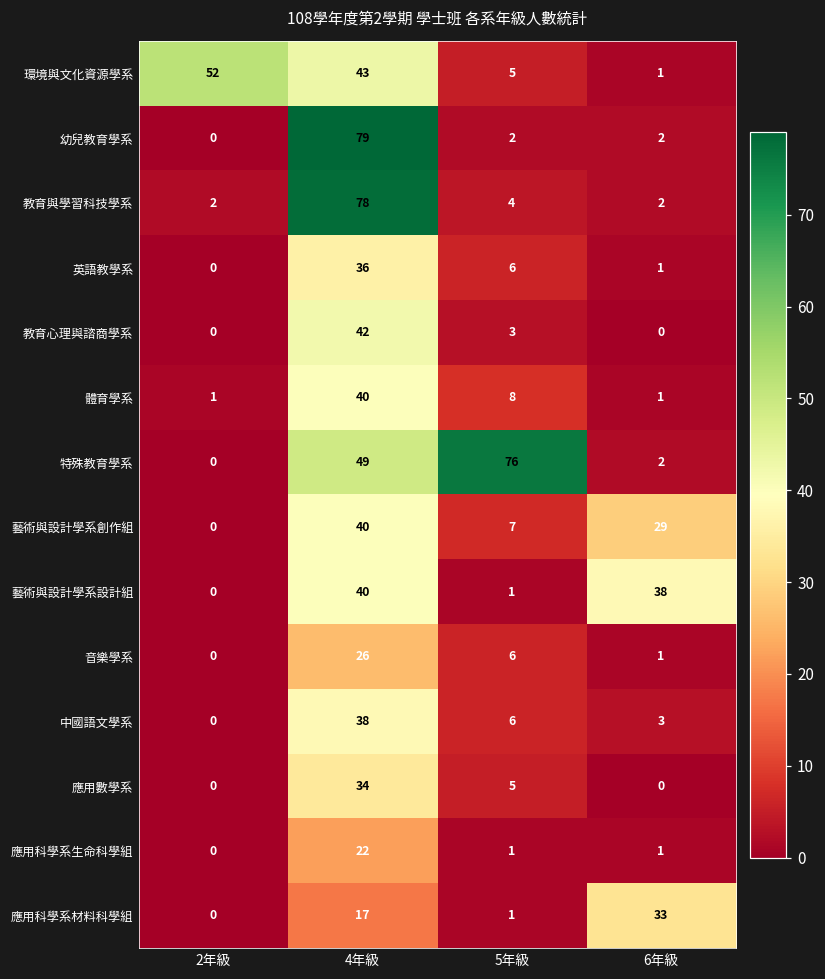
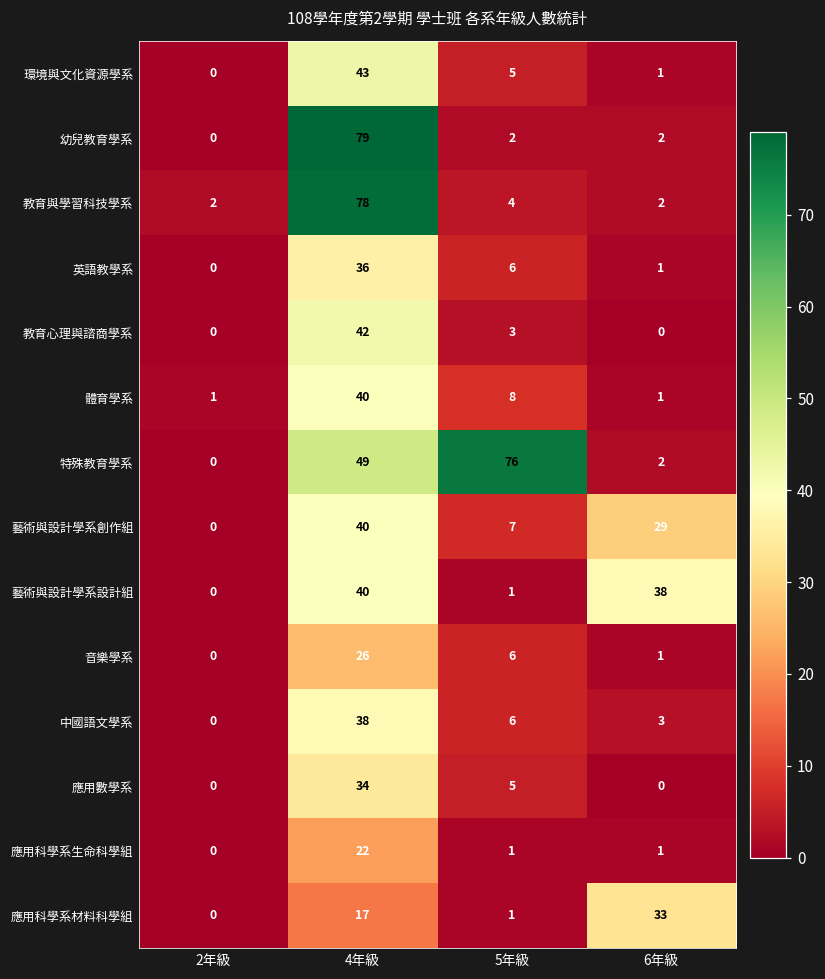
  {
    "環境與文化資源學系": {
-     "2年級": 52,
+     "2年級": 0,
      "4年級": 43,
      "5年級": 5,
      "6年級": 1
    },
    "幼兒教育學系": {
      "2年級": 0,
      "4年級": 79,
      "5年級": 2,
      "6年級": 2
    },
    "教育與學習科技學系": {
      "2年級": 2,
      "4年級": 78,
      "5年級": 4,
      "6年級": 2
    },
    "英語教學系": {
      "2年級": 0,
      "4年級": 36,
      "5年級": 6,
      "6年級": 1
    },
    "教育心理與諮商學系": {
      "2年級": 0,
      "4年級": 42,
      "5年級": 3,
      "6年級": 0
    },
    "體育學系": {
      "2年級": 1,
      "4年級": 40,
      "5年級": 8,
      "6年級": 1
    },
    "特殊教育學系": {
      "2年級": 0,
      "4年級": 49,
      "5年級": 76,
      "6年級": 2
    },
    "藝術與設計學系創作組": {
      "2年級": 0,
      "4年級": 40,
      "5年級": 7,
      "6年級": 29
    },
    "藝術與設計學系設計組": {
      "2年級": 0,
      "4年級": 40,
      "5年級": 1,
      "6年級": 38
    },
    "音樂學系": {
      "2年級": 0,
      "4年級": 26,
      "5年級": 6,
      "6年級": 1
    },
    "中國語文學系": {
      "2年級": 0,
      "4年級": 38,
      "5年級": 6,
      "6年級": 3
    },
    "應用數學系": {
      "2年級": 0,
      "4年級": 34,
      "5年級": 5,
      "6年級": 0
    },
    "應用科學系生命科學組": {
      "2年級": 0,
      "4年級": 22,
      "5年級": 1,
      "6年級": 1
    },
    "應用科學系材料科學組": {
      "2年級": 0,
      "4年級": 17,
      "5年級": 1,
      "6年級": 33
    }
  }
